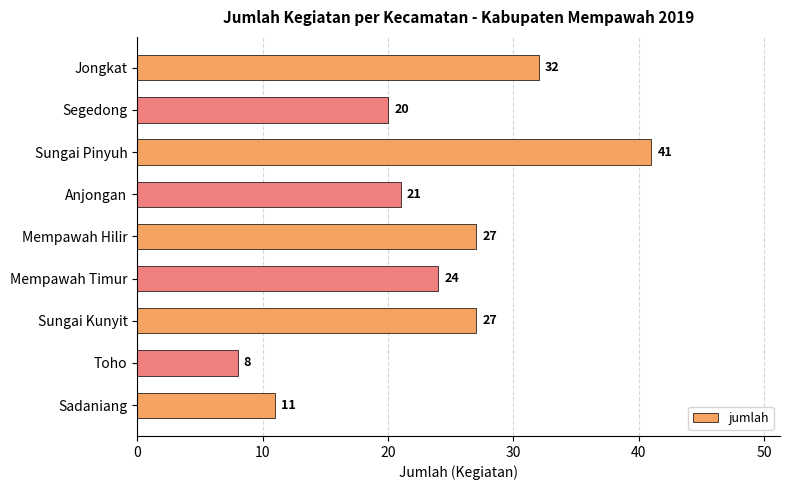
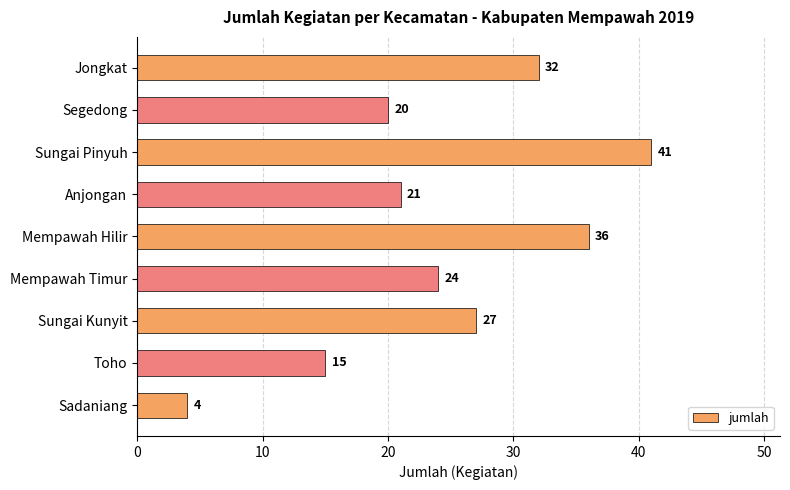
  {
    "Jongkat": 32,
    "Segedong": 20,
    "Sungai Pinyuh": 41,
    "Anjongan": 21,
-   "Mempawah Hilir": 27,
+   "Mempawah Hilir": 36,
    "Mempawah Timur": 24,
    "Sungai Kunyit": 27,
-   "Toho": 8,
-   "Sadaniang": 11
+   "Toho": 15,
+   "Sadaniang": 4
  }
